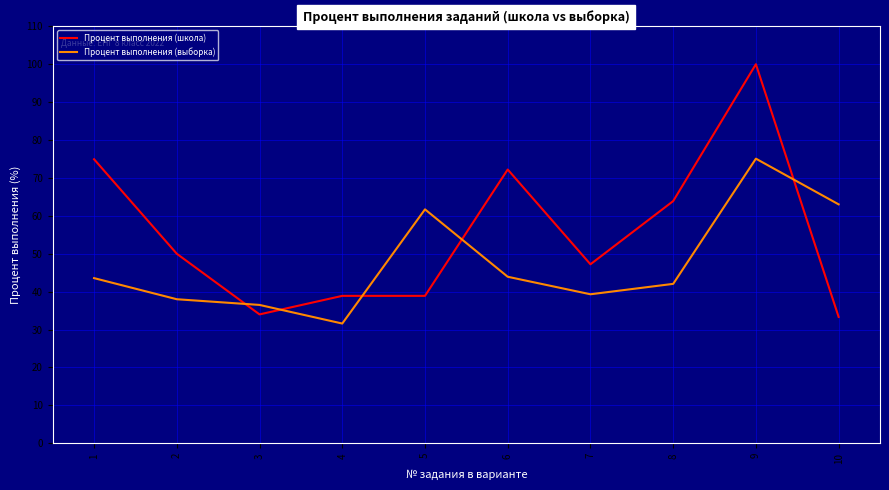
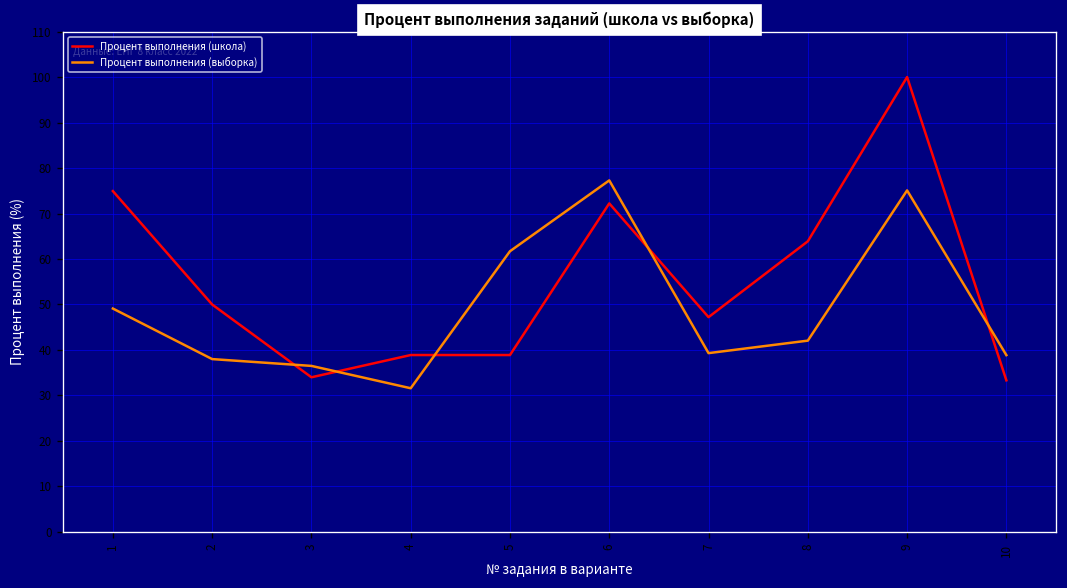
  {
    "Процент выполнения (школа)": {
      "1": 75,
      "2": 50,
      "3": 34,
      "4": 39,
      "5": 39,
      "6": 72,
      "7": 47,
      "8": 64,
      "9": 100,
      "10": 33
    },
    "Процент выполнения (выборка)": {
-     "1": 44,
+     "1": 49,
      "2": 38,
      "3": 37,
      "4": 32,
      "5": 62,
-     "6": 44,
+     "6": 77,
      "7": 39,
      "8": 42,
      "9": 75,
-     "10": 63
+     "10": 39
    }
  }
